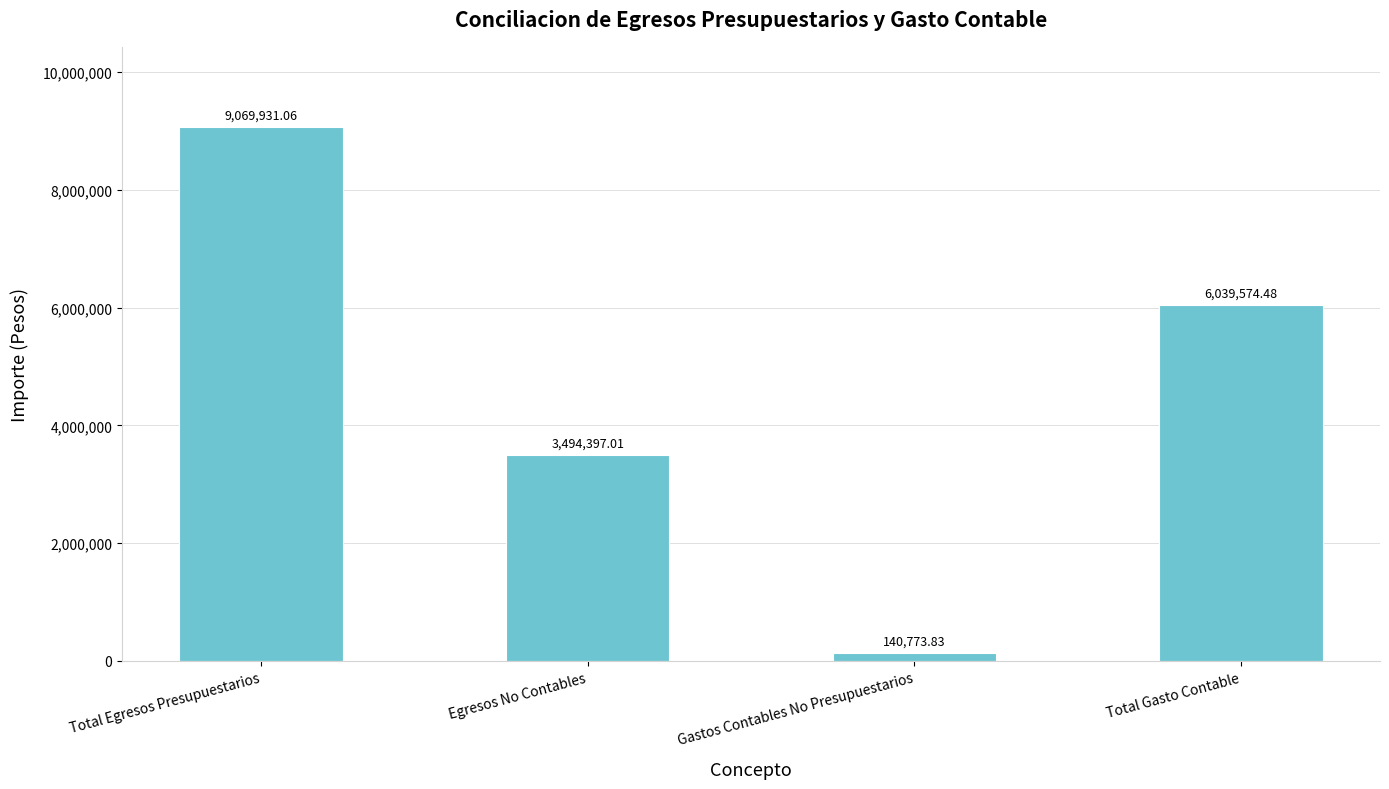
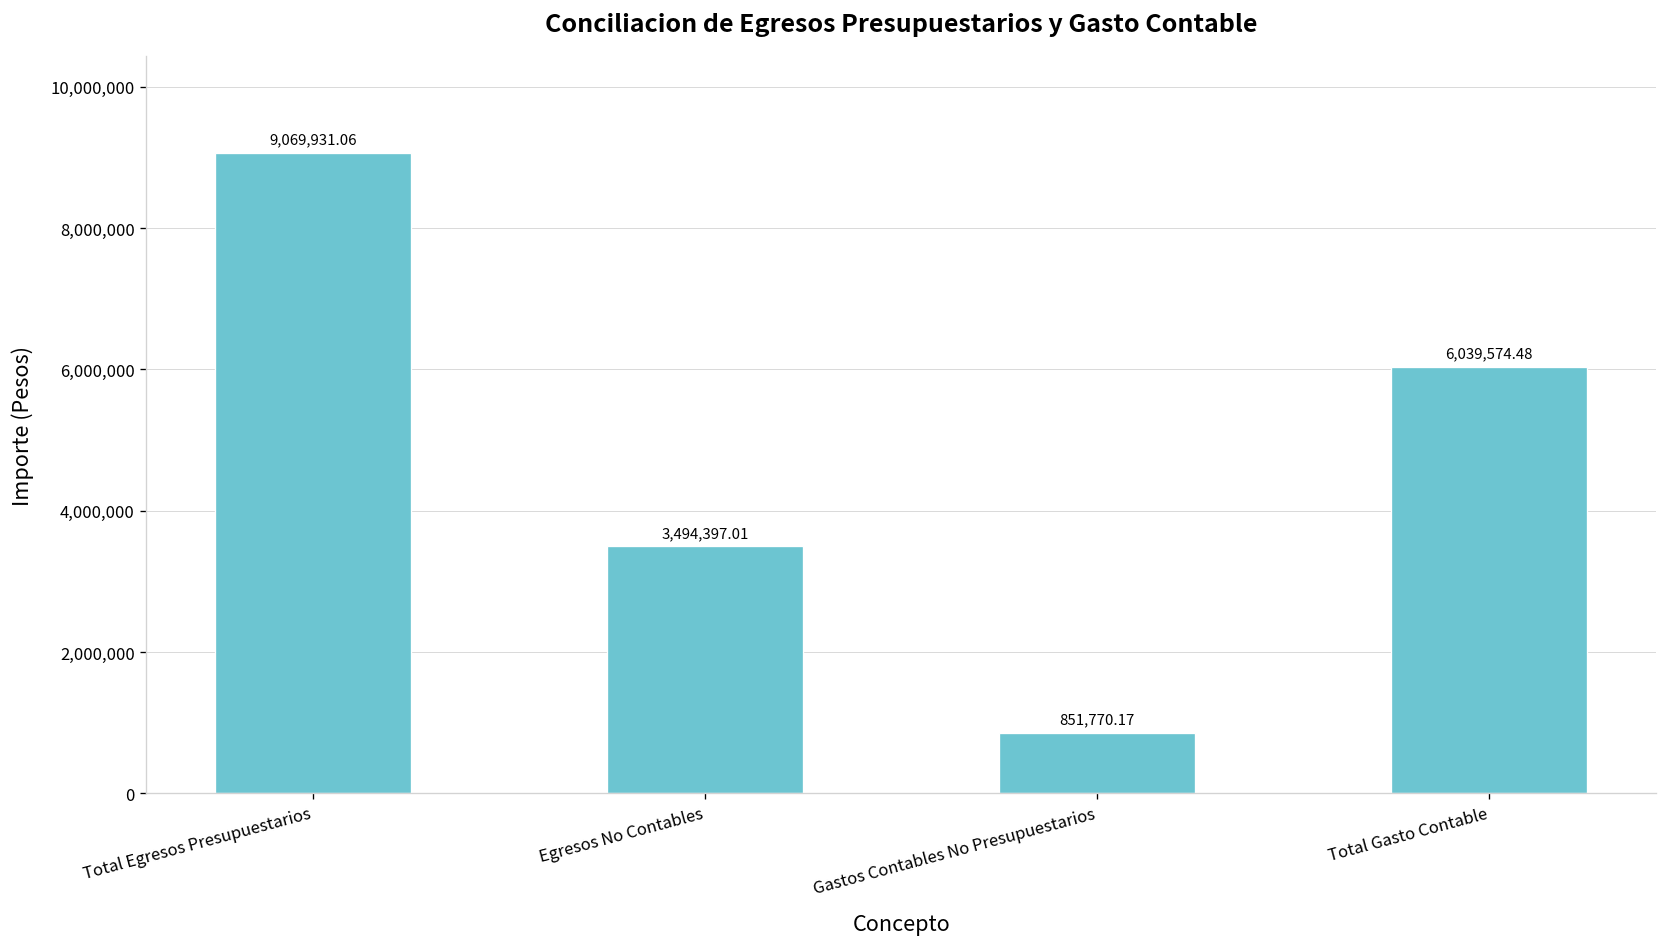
  {
    "Total Egresos Presupuestarios": "9,069,931.06",
    "Egresos No Contables": "3,494,397.01",
-   "Gastos Contables No Presupuestarios": "140,773.83",
+   "Gastos Contables No Presupuestarios": "851,770.17",
    "Total Gasto Contable": "6,039,574.48"
  }
